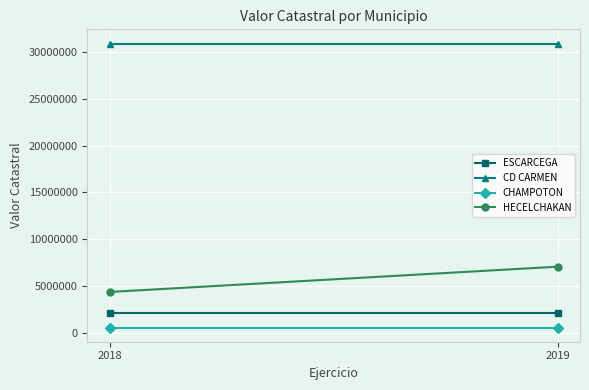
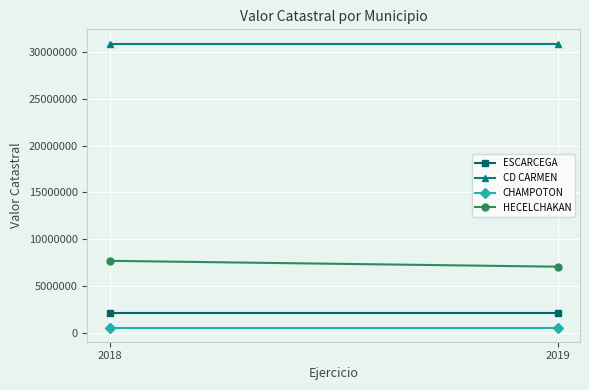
  {
    "CHAMPOTON": {
      "2018": 1000000,
      "2019": 1000000
    },
    "HECELCHAKAN": {
-     "2018": 4000000,
+     "2018": 8000000,
      "2019": 7000000
    }
  }
